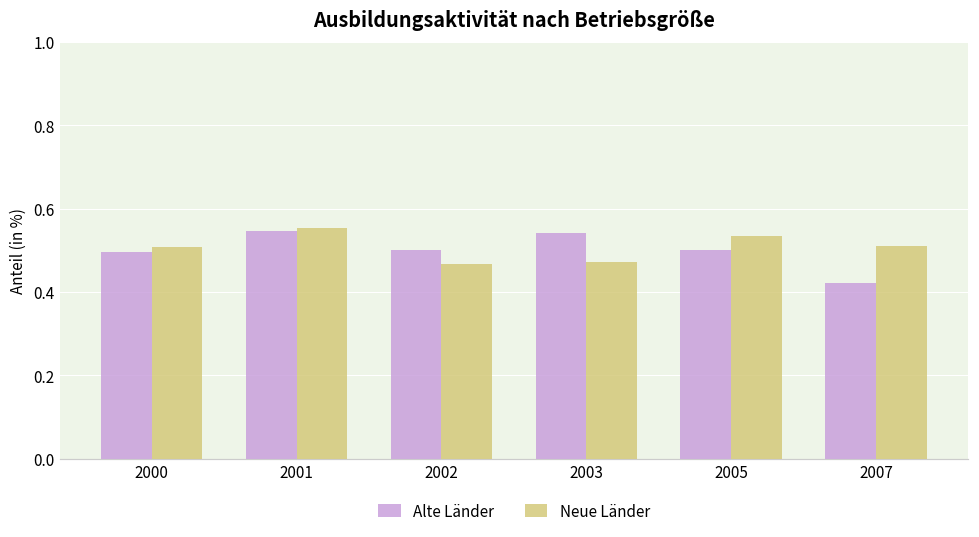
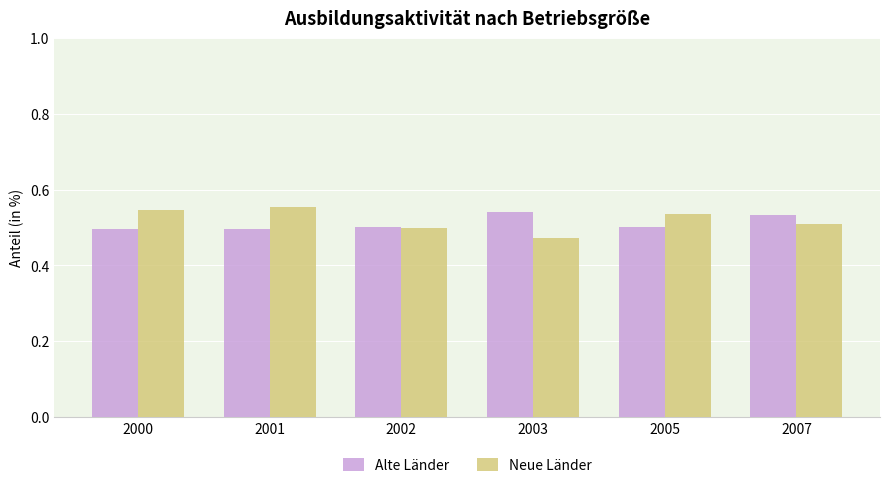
  {
    "Alte Länder": {
      "2000": 0.50,
-     "2001": 0.55,
+     "2001": 0.49,
      "2002": 0.50,
      "2003": 0.54,
      "2005": 0.50,
-     "2007": 0.42
+     "2007": 0.53
    },
    "Neue Länder": {
-     "2000": 0.51,
+     "2000": 0.55,
      "2001": 0.55,
-     "2002": 0.47,
+     "2002": 0.50,
      "2003": 0.47,
      "2005": 0.54,
      "2007": 0.51
    }
  }
